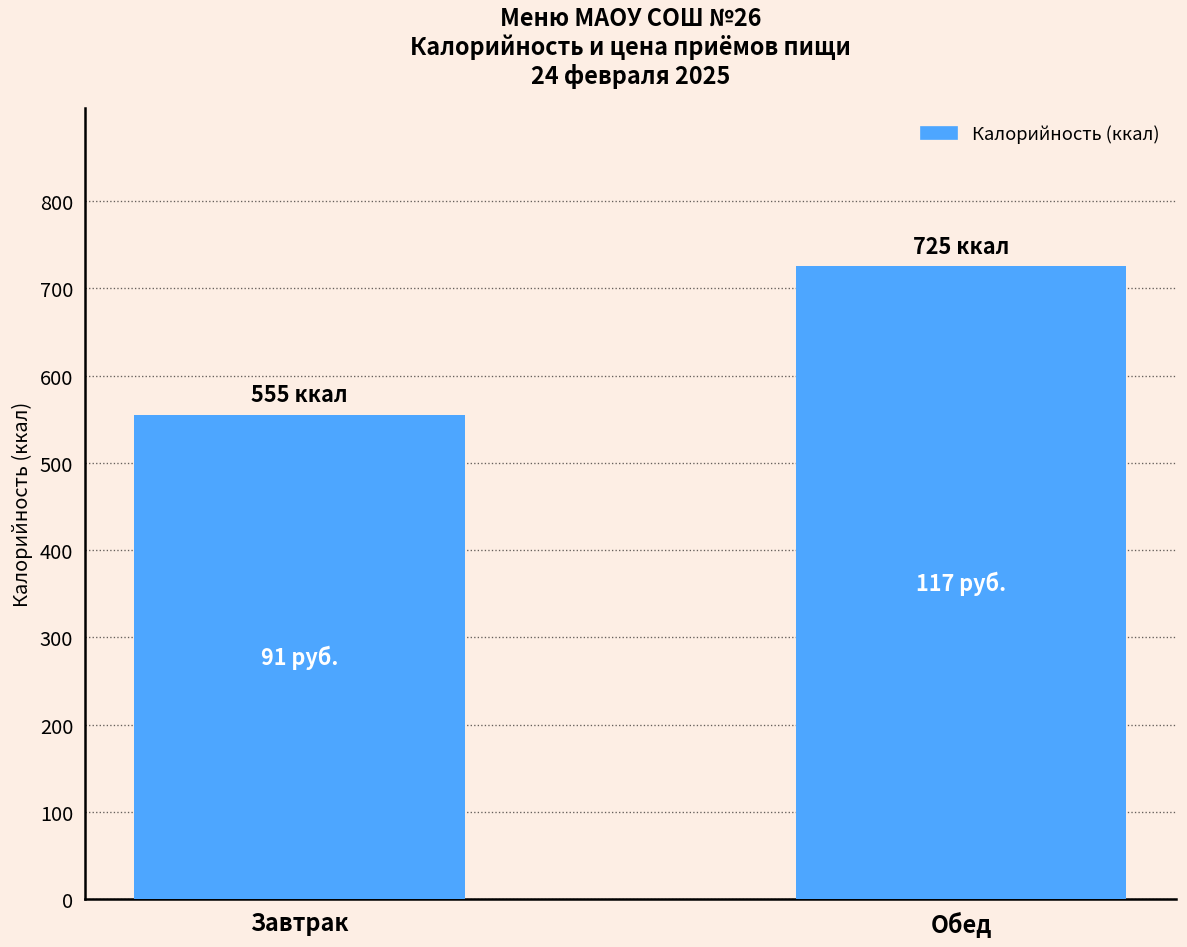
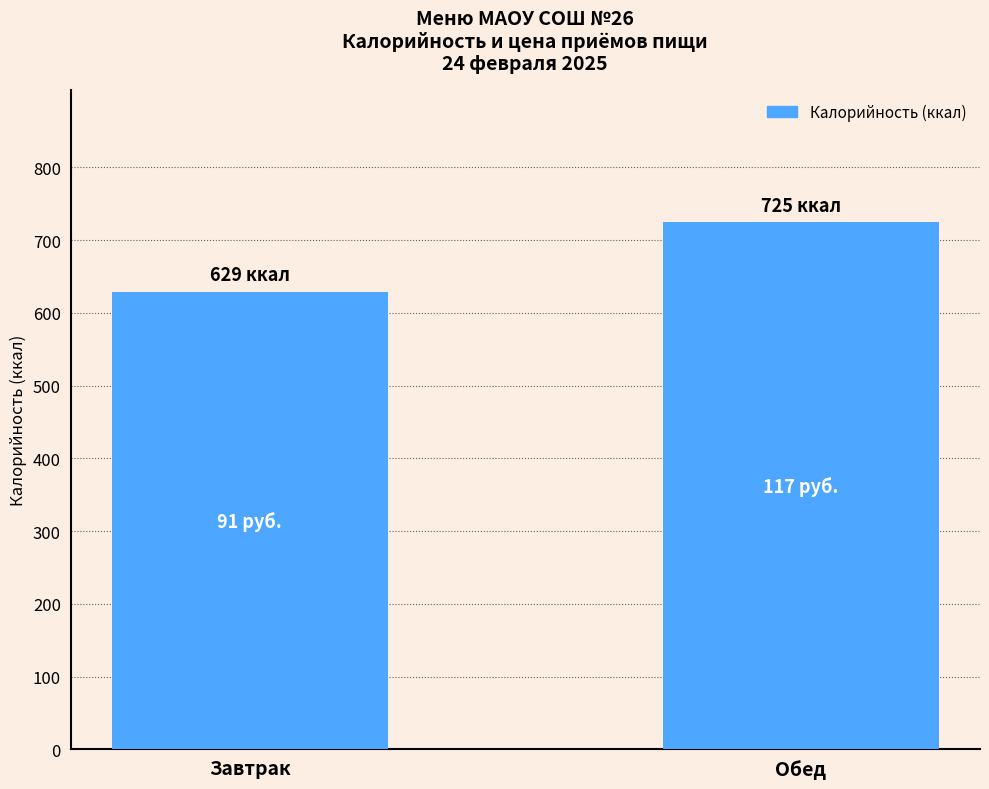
  {
-   "Завтрак": 555,
+   "Завтрак": 629,
    "Обед": 725
  }
